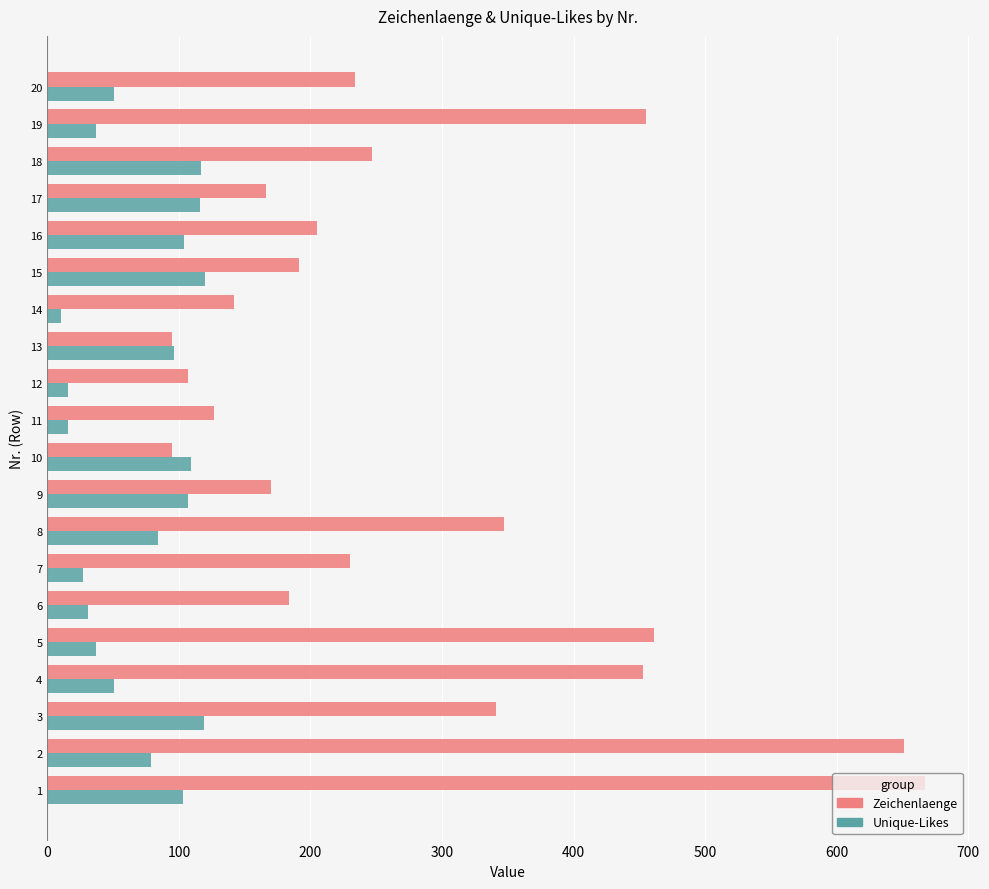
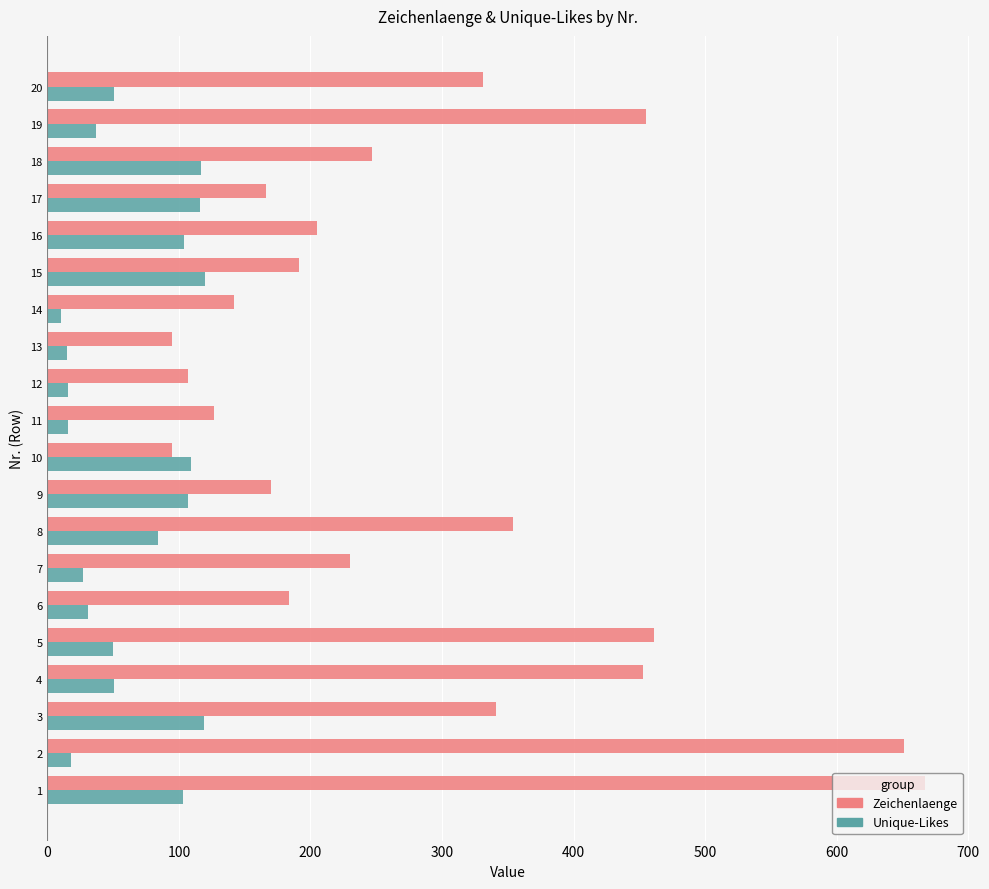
  {
    "Zeichenlaenge": {
-     "20": 234,
+     "20": 331,
      "19": 455,
      "18": 247,
      "17": 166,
      "16": 205,
      "15": 191,
      "14": 142,
      "13": 95,
      "12": 107,
      "11": 127,
      "10": 95,
      "9": 170,
-     "8": 347,
+     "8": 354,
      "7": 230,
      "6": 184,
      "5": 461,
      "4": 453,
      "3": 341,
      "2": 651
    },
    "Unique-Likes": {
      "20": 51,
      "19": 37,
      "18": 117,
      "17": 116,
      "16": 104,
      "15": 120,
      "14": 10,
-     "13": 96,
+     "13": 15,
      "12": 16,
      "11": 16,
      "10": 109,
      "9": 107,
      "8": 84,
      "7": 27,
      "6": 31,
-     "5": 37,
+     "5": 50,
      "4": 51,
      "3": 119,
-     "2": 79,
+     "2": 18,
      "1": 103
    }
  }
